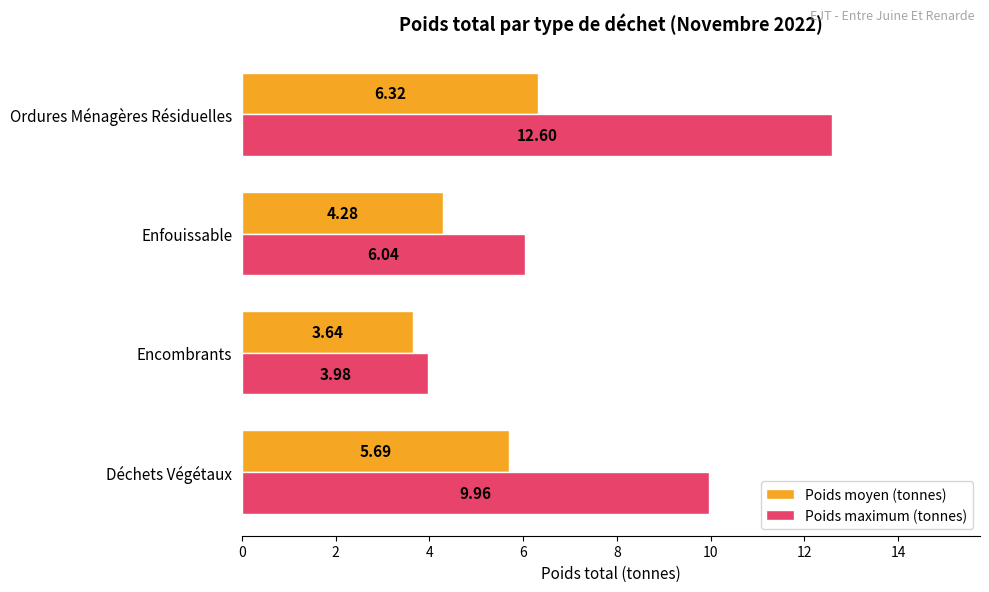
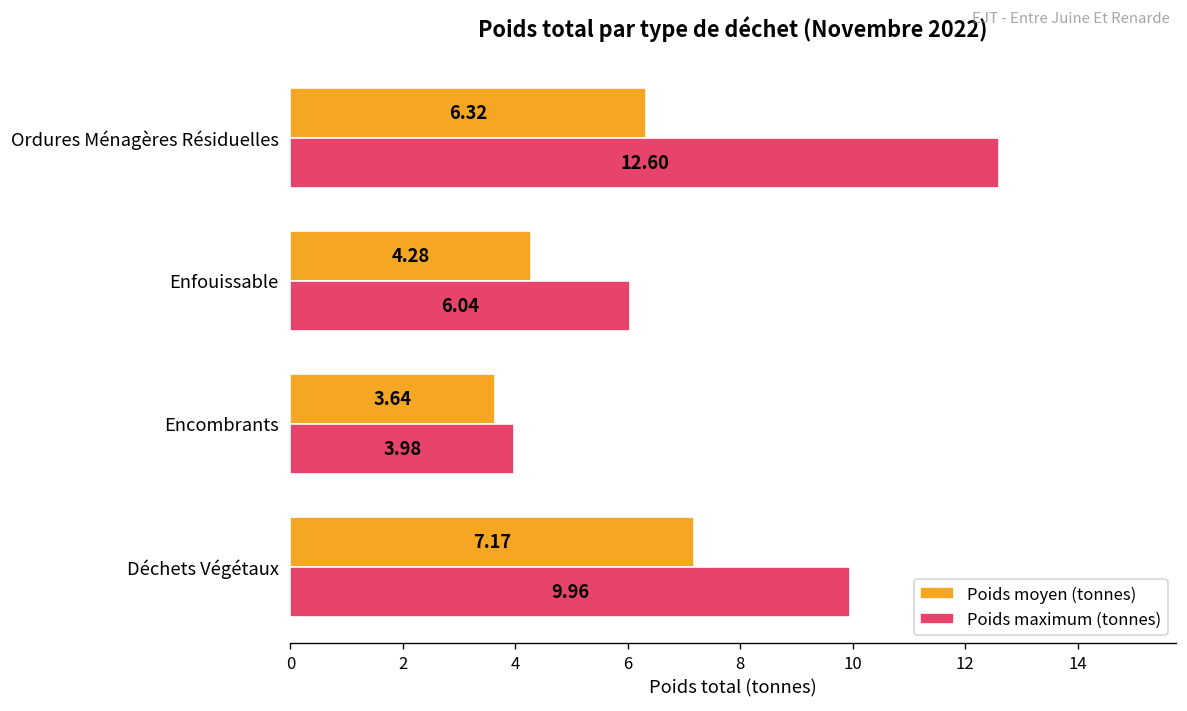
  {
    "Poids moyen (tonnes)": {
      "Ordures Ménagères Résiduelles": 6.32,
      "Enfouissable": 4.28,
      "Encombrants": 3.64,
-     "Déchets Végétaux": 5.69
+     "Déchets Végétaux": 7.17
    },
    "Poids maximum (tonnes)": {
      "Ordures Ménagères Résiduelles": 12.60,
      "Enfouissable": 6.04,
      "Encombrants": 3.98,
      "Déchets Végétaux": 9.96
    }
  }
